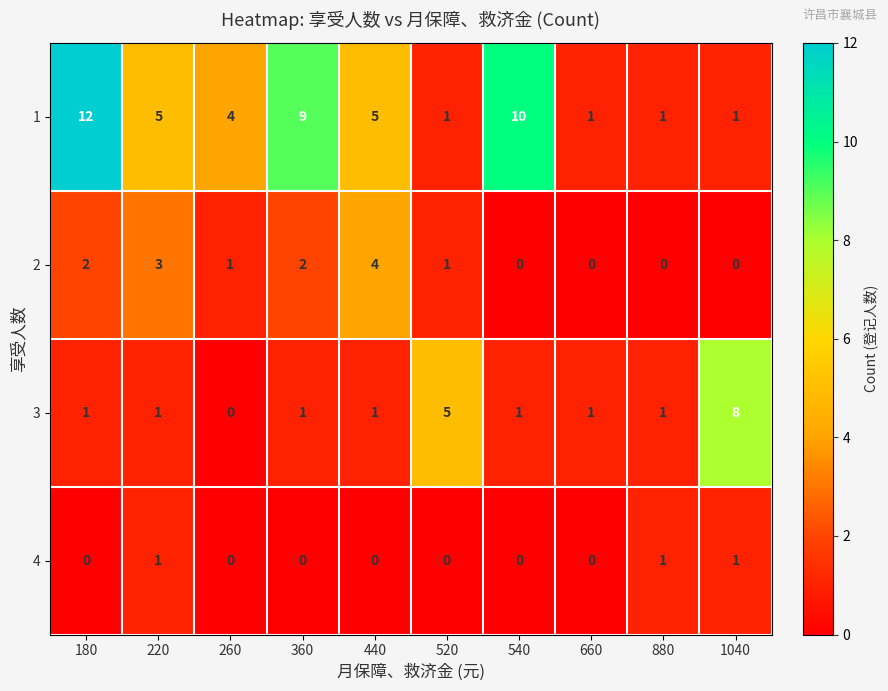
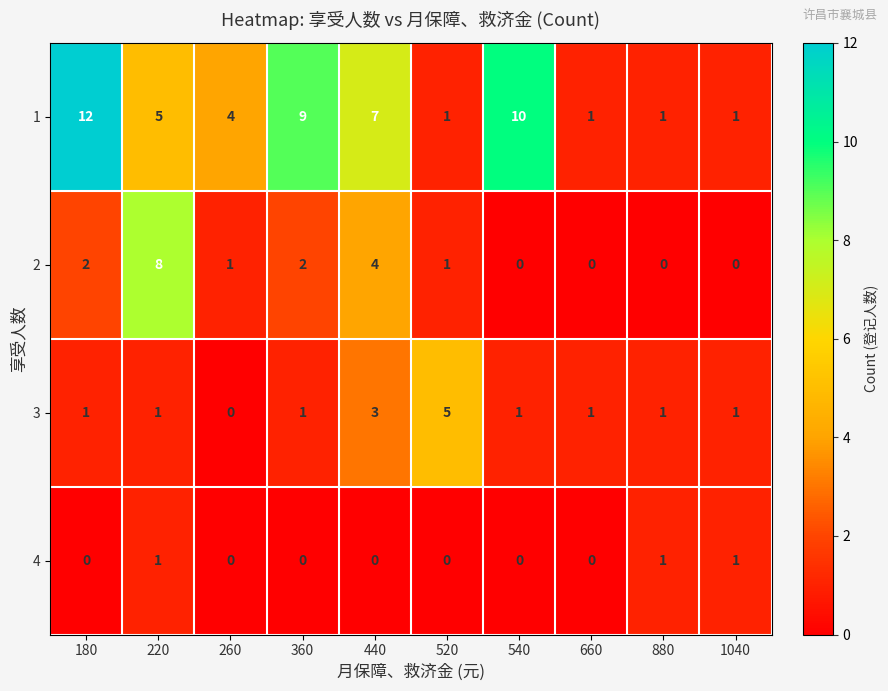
  {
    "1": {
      "180": 12,
      "220": 5,
      "260": 4,
      "360": 9,
-     "440": 5,
+     "440": 7,
      "520": 1,
      "540": 10,
      "660": 1,
      "880": 1,
      "1040": 1
    },
    "2": {
      "180": 2,
-     "220": 3,
+     "220": 8,
      "260": 1,
      "360": 2,
      "440": 4,
      "520": 1,
      "540": 0,
      "660": 0,
      "880": 0,
      "1040": 0
    },
    "3": {
      "180": 1,
      "220": 1,
      "260": 0,
      "360": 1,
-     "440": 1,
+     "440": 3,
      "520": 5,
      "540": 1,
      "660": 1,
      "880": 1,
-     "1040": 8
+     "1040": 1
    },
    "4": {
      "180": 0,
      "220": 1,
      "260": 0,
      "360": 0,
      "440": 0,
      "520": 0,
      "540": 0,
      "660": 0,
      "880": 1,
      "1040": 1
    }
  }
